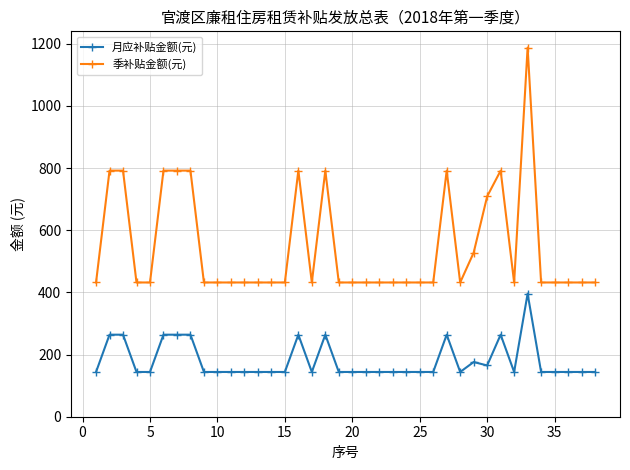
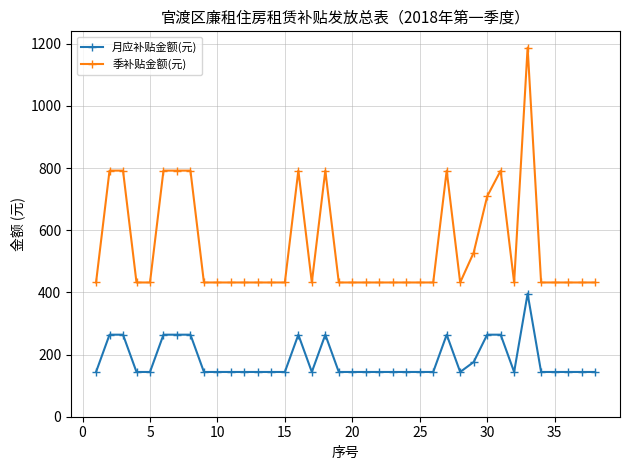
  {
    "月应补贴金额(元)": {
      "5": 140,
      "10": 140,
      "15": 140,
      "20": 140,
      "25": 140,
-     "30": 170,
+     "30": 260,
      "35": 140
    },
    "季补贴金额(元)": {
      "5": 430,
      "10": 430,
      "15": 430,
      "20": 430,
      "25": 430,
      "30": 710,
      "35": 430
    }
  }
